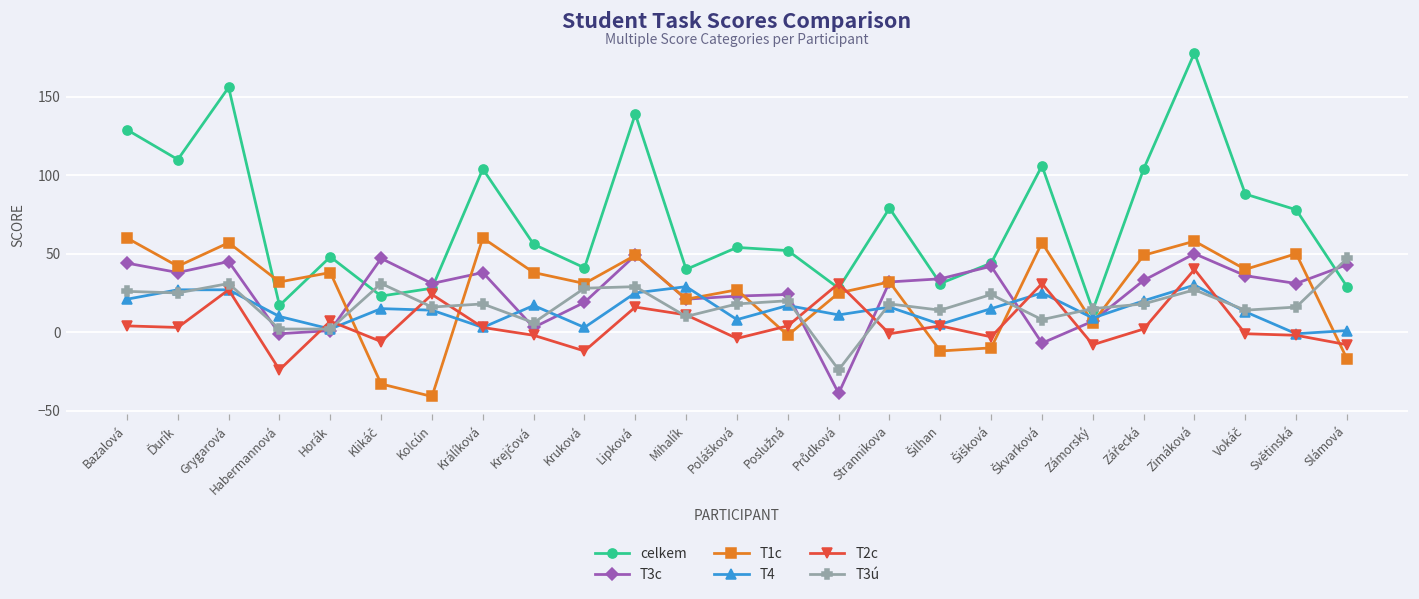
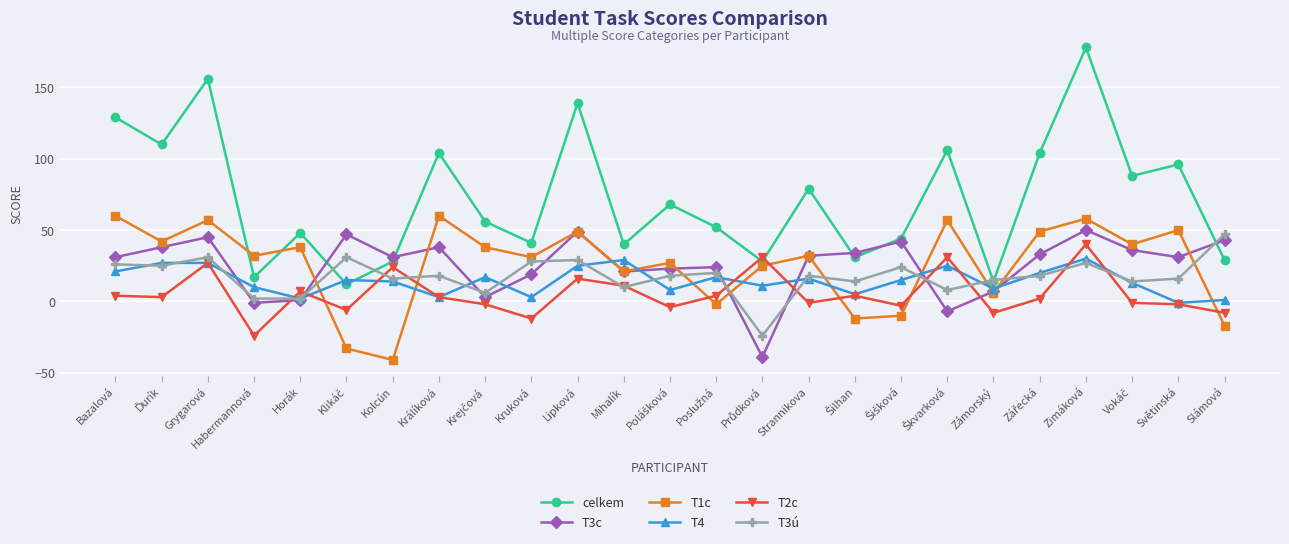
  {
    "celkem": {
      "Bazalová": 129,
      "Ďurík": 110,
      "Grygarová": 156,
      "Habermannová": 17,
      "Horák": 48,
-     "Klikáč": 23,
+     "Klikáč": 12,
      "Kolcún": 28,
      "Králíková": 104,
      "Krejčová": 56,
      "Kruková": 41,
      "Lipková": 139,
      "Mihalík": 40,
-     "Polášková": 54,
+     "Polášková": 68,
      "Poslužná": 52,
      "Průdková": 28,
      "Strannikova": 79,
      "Šilhan": 31,
      "Šišková": 44,
      "Škvarková": 106,
      "Zářecká": 104,
      "Zimáková": 178,
      "Vokáč": 88,
-     "Světinská": 78,
+     "Světinská": 96,
      "Slámová": 29
    },
    "T3c": {
-     "Bazalová": 44,
+     "Bazalová": 31,
      "Ďurík": 38,
      "Grygarová": 45,
      "Habermannová": -1,
      "Klikáč": 47,
      "Kolcún": 31,
      "Králíková": 38,
      "Krejčová": 3,
      "Kruková": 19,
      "Polášková": 23,
      "Poslužná": 24,
      "Průdková": -39,
      "Šilhan": 34,
      "Šišková": 42,
      "Škvarková": -7,
      "Zářecká": 33,
      "Zimáková": 50,
      "Vokáč": 36,
      "Světinská": 31,
      "Slámová": 43
    },
    "T4": {
      "Bazalová": 21,
      "Ďurík": 27,
      "Habermannová": 10,
      "Klikáč": 15,
      "Kolcún": 14,
      "Krejčová": 17,
      "Kruková": 3,
      "Lipková": 25,
      "Mihalík": 29,
      "Polášková": 8,
      "Poslužná": 17,
      "Průdková": 11,
      "Strannikova": 16,
      "Šišková": 15,
      "Škvarková": 25,
      "Zámorský": 9,
      "Zářecká": 20,
      "Zimáková": 30,
      "Slámová": 1
    },
    "T3ú": {
      "Bazalová": 26,
      "Ďurík": 25,
      "Grygarová": 31,
      "Habermannová": 2,
      "Klikáč": 31,
      "Kolcún": 16,
      "Králíková": 18,
      "Krejčová": 6,
      "Kruková": 28,
      "Lipková": 29,
      "Polášková": 18,
      "Poslužná": 20,
      "Průdková": -24,
      "Strannikova": 18,
      "Šilhan": 14,
      "Šišková": 24,
      "Škvarková": 8,
      "Zářecká": 18,
      "Zimáková": 27,
      "Světinská": 16,
      "Slámová": 47
    }
  }
